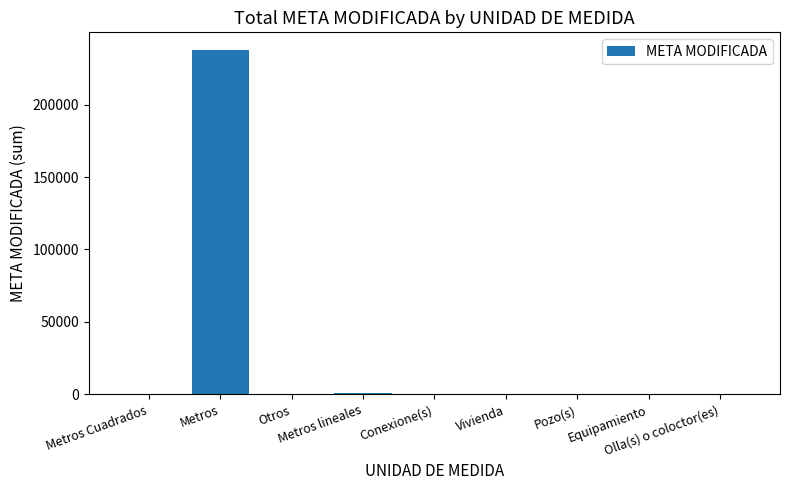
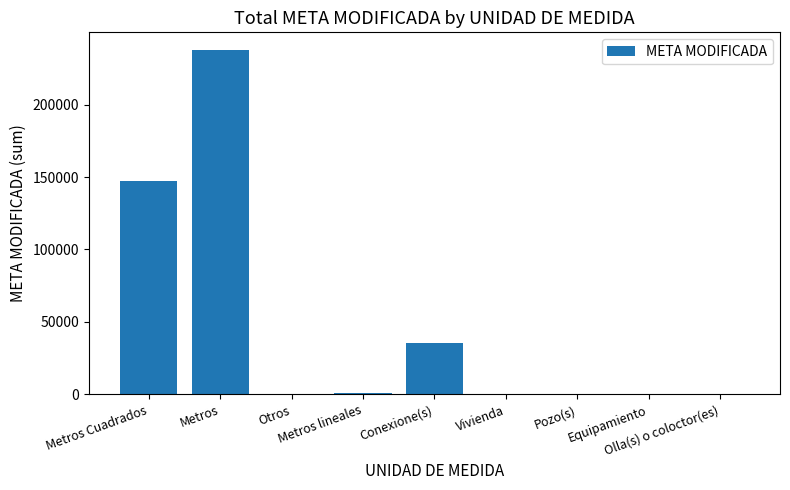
  {
-   "Metros Cuadrados": 0,
+   "Metros Cuadrados": 147000,
    "Metros": 238000,
-   "Conexione(s)": 0
+   "Conexione(s)": 36000
  }
